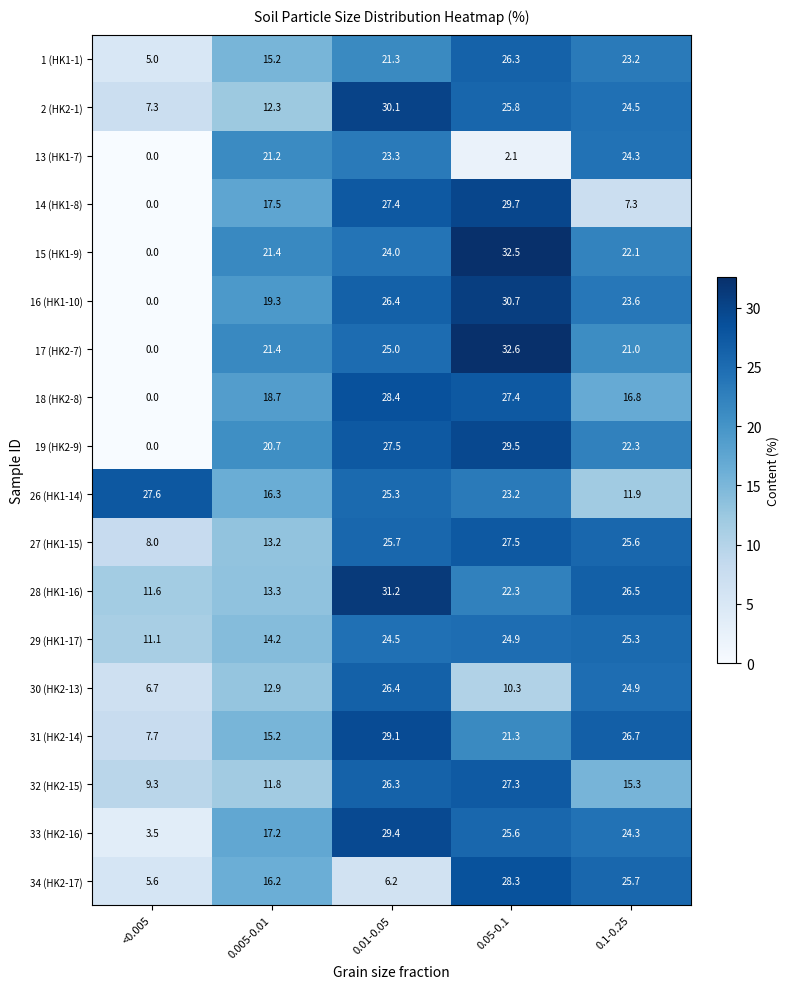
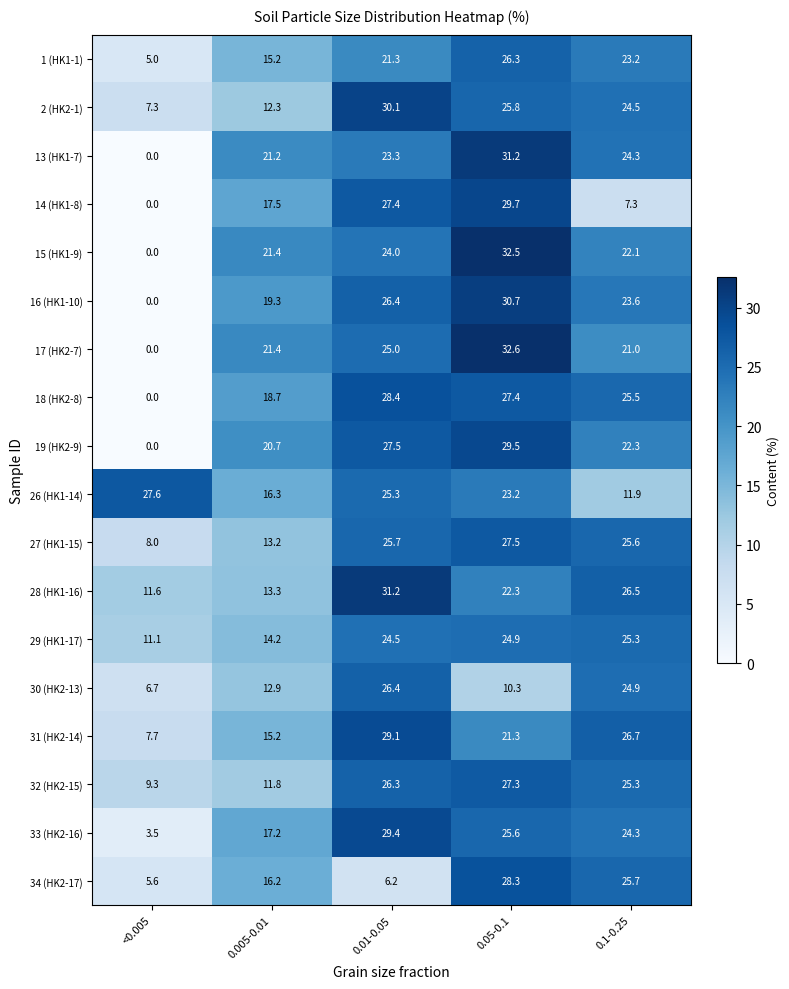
  {
    "1 (HK1-1)": {
      "<0.005": 5.0,
      "0.005-0.01": 15.2,
      "0.01-0.05": 21.3,
      "0.05-0.1": 26.3,
      "0.1-0.25": 23.2
    },
    "2 (HK2-1)": {
      "<0.005": 7.3,
      "0.005-0.01": 12.3,
      "0.01-0.05": 30.1,
      "0.05-0.1": 25.8,
      "0.1-0.25": 24.5
    },
    "13 (HK1-7)": {
      "<0.005": 0.0,
      "0.005-0.01": 21.2,
      "0.01-0.05": 23.3,
-     "0.05-0.1": 2.1,
+     "0.05-0.1": 31.2,
      "0.1-0.25": 24.3
    },
    "14 (HK1-8)": {
      "<0.005": 0.0,
      "0.005-0.01": 17.5,
      "0.01-0.05": 27.4,
      "0.05-0.1": 29.7,
      "0.1-0.25": 7.3
    },
    "15 (HK1-9)": {
      "<0.005": 0.0,
      "0.005-0.01": 21.4,
      "0.01-0.05": 24.0,
      "0.05-0.1": 32.5,
      "0.1-0.25": 22.1
    },
    "16 (HK1-10)": {
      "<0.005": 0.0,
      "0.005-0.01": 19.3,
      "0.01-0.05": 26.4,
      "0.05-0.1": 30.7,
      "0.1-0.25": 23.6
    },
    "17 (HK2-7)": {
      "<0.005": 0.0,
      "0.005-0.01": 21.4,
      "0.01-0.05": 25.0,
      "0.05-0.1": 32.6,
      "0.1-0.25": 21.0
    },
    "18 (HK2-8)": {
      "<0.005": 0.0,
      "0.005-0.01": 18.7,
      "0.01-0.05": 28.4,
      "0.05-0.1": 27.4,
-     "0.1-0.25": 16.8
+     "0.1-0.25": 25.5
    },
    "19 (HK2-9)": {
      "<0.005": 0.0,
      "0.005-0.01": 20.7,
      "0.01-0.05": 27.5,
      "0.05-0.1": 29.5,
      "0.1-0.25": 22.3
    },
    "26 (HK1-14)": {
      "<0.005": 27.6,
      "0.005-0.01": 16.3,
      "0.01-0.05": 25.3,
      "0.05-0.1": 23.2,
      "0.1-0.25": 11.9
    },
    "27 (HK1-15)": {
      "<0.005": 8.0,
      "0.005-0.01": 13.2,
      "0.01-0.05": 25.7,
      "0.05-0.1": 27.5,
      "0.1-0.25": 25.6
    },
    "28 (HK1-16)": {
      "<0.005": 11.6,
      "0.005-0.01": 13.3,
      "0.01-0.05": 31.2,
      "0.05-0.1": 22.3,
      "0.1-0.25": 26.5
    },
    "29 (HK1-17)": {
      "<0.005": 11.1,
      "0.005-0.01": 14.2,
      "0.01-0.05": 24.5,
      "0.05-0.1": 24.9,
      "0.1-0.25": 25.3
    },
    "30 (HK2-13)": {
      "<0.005": 6.7,
      "0.005-0.01": 12.9,
      "0.01-0.05": 26.4,
      "0.05-0.1": 10.3,
      "0.1-0.25": 24.9
    },
    "31 (HK2-14)": {
      "<0.005": 7.7,
      "0.005-0.01": 15.2,
      "0.01-0.05": 29.1,
      "0.05-0.1": 21.3,
      "0.1-0.25": 26.7
    },
    "32 (HK2-15)": {
      "<0.005": 9.3,
      "0.005-0.01": 11.8,
      "0.01-0.05": 26.3,
      "0.05-0.1": 27.3,
-     "0.1-0.25": 15.3
+     "0.1-0.25": 25.3
    },
    "33 (HK2-16)": {
      "<0.005": 3.5,
      "0.005-0.01": 17.2,
      "0.01-0.05": 29.4,
      "0.05-0.1": 25.6,
      "0.1-0.25": 24.3
    },
    "34 (HK2-17)": {
      "<0.005": 5.6,
      "0.005-0.01": 16.2,
      "0.01-0.05": 6.2,
      "0.05-0.1": 28.3,
      "0.1-0.25": 25.7
    }
  }
